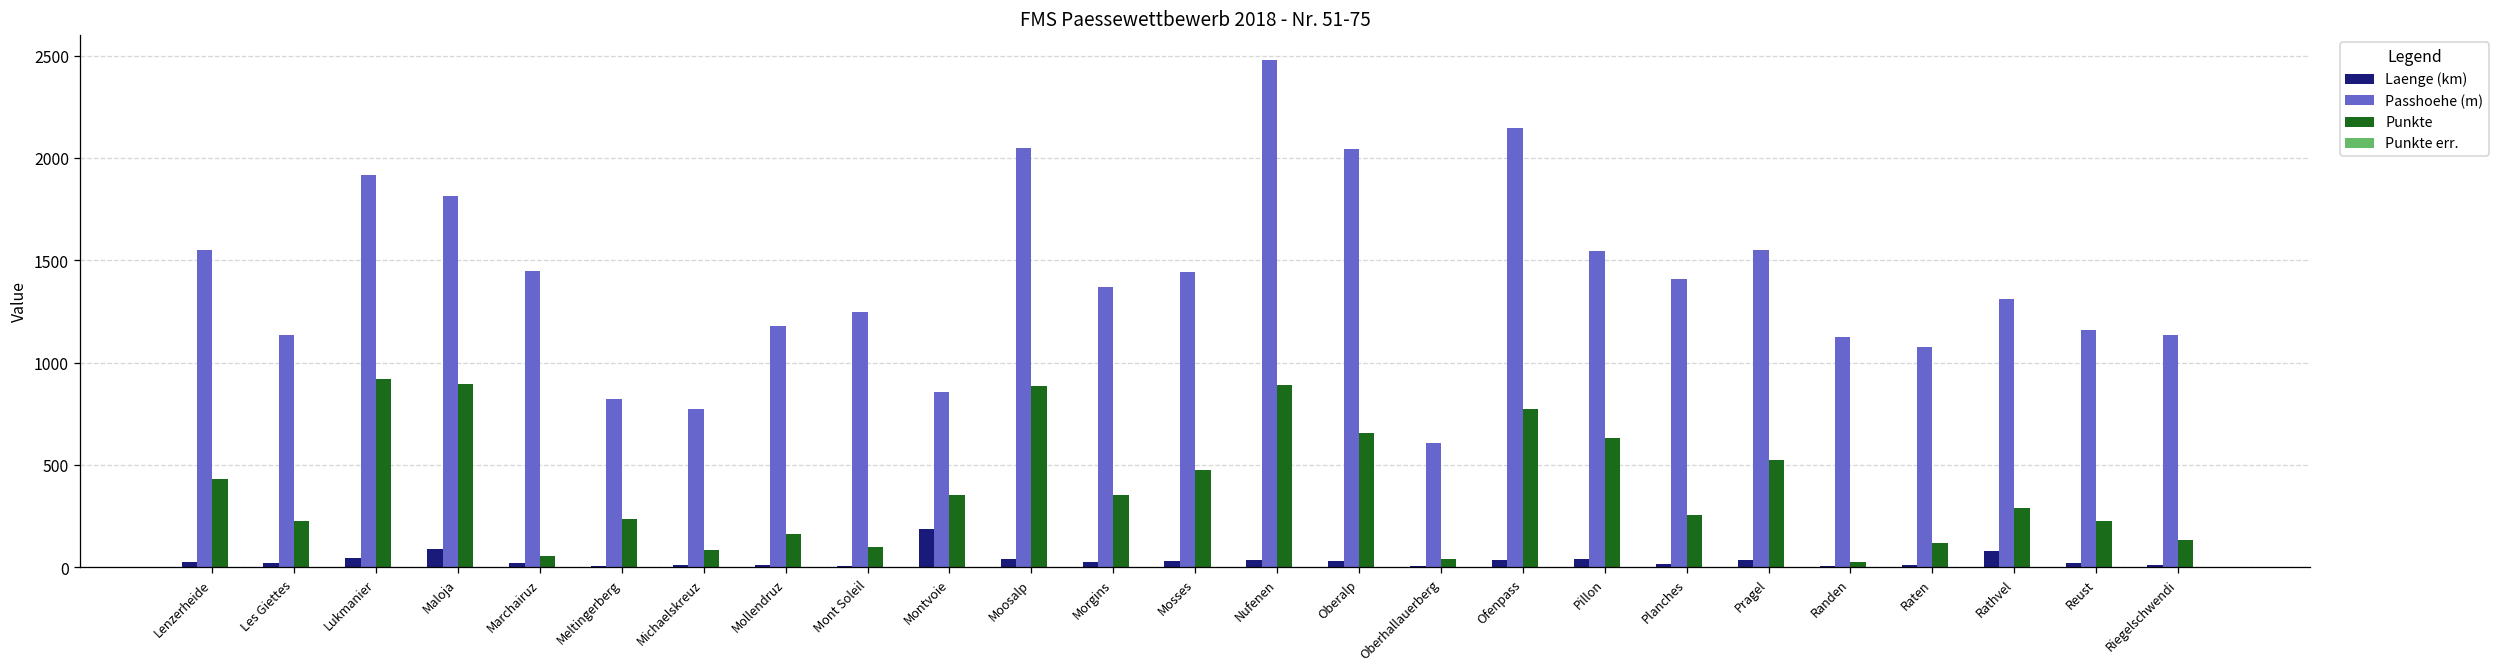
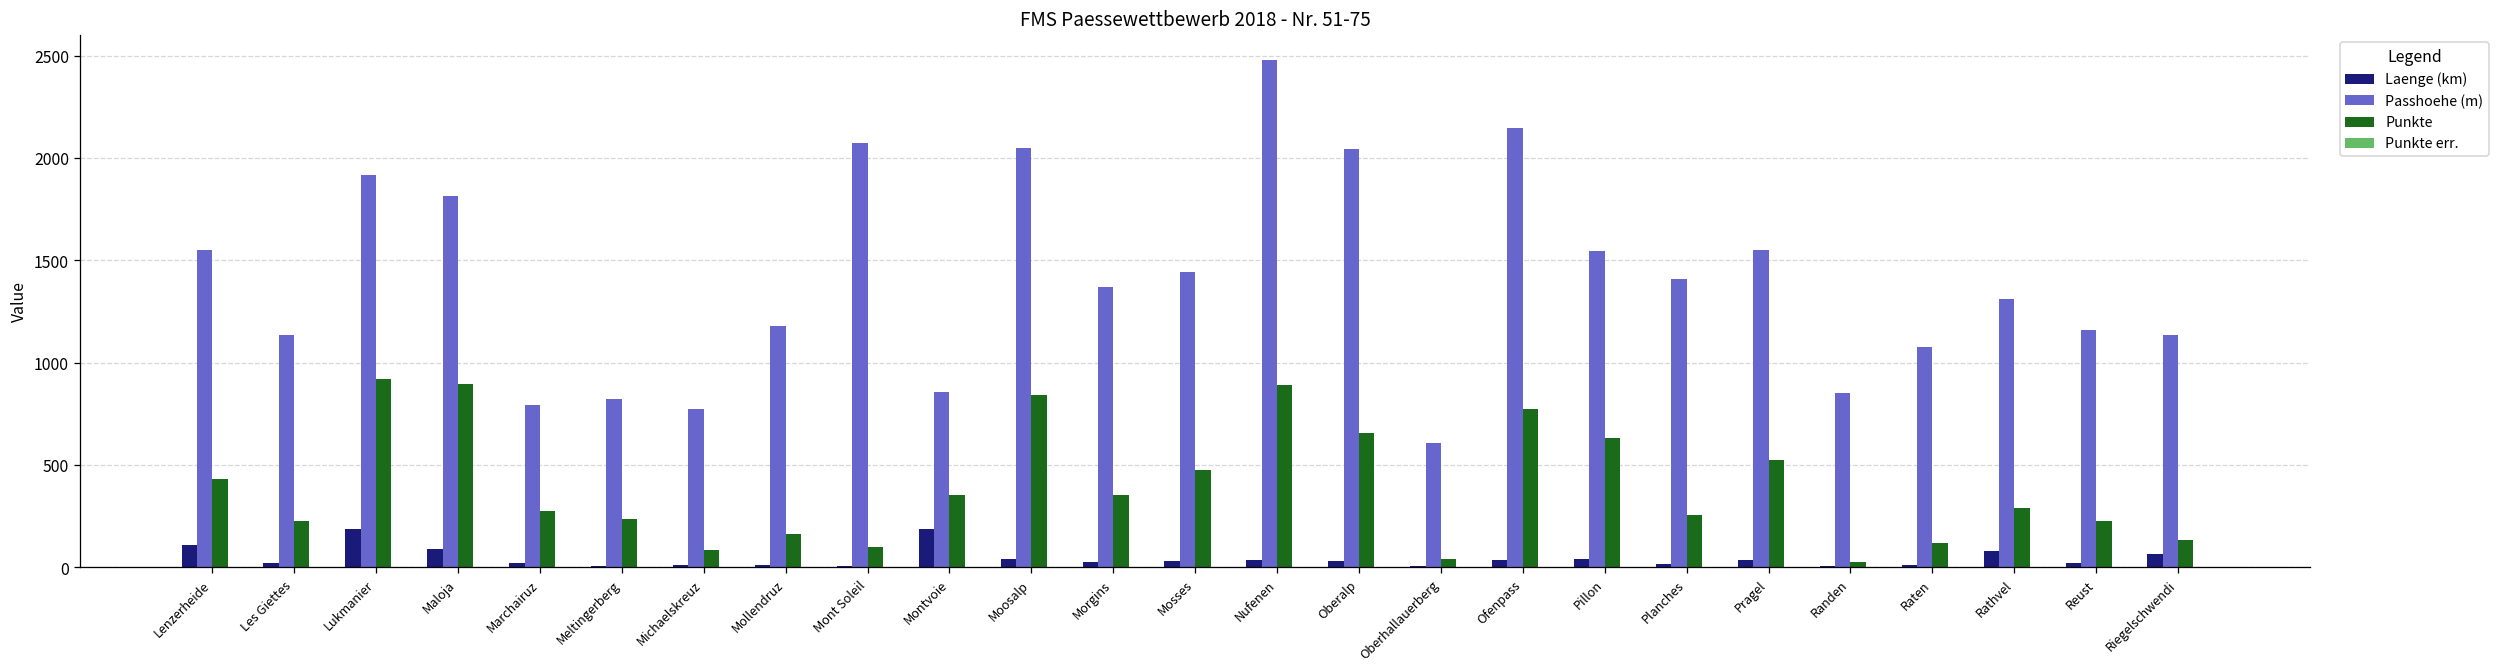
  {
    "Laenge (km)": {
-     "Lenzerheide": 30,
+     "Lenzerheide": 110,
      "Les Giettes": 20,
-     "Lukmanier": 50,
+     "Lukmanier": 190,
      "Maloja": 90,
      "Marchairuz": 20,
      "Mollendruz": 10,
      "Montvoie": 190,
      "Moosalp": 40,
      "Morgins": 30,
      "Mosses": 30,
      "Nufenen": 40,
      "Oberalp": 30,
      "Ofenpass": 40,
      "Pillon": 40,
      "Planches": 20,
      "Pragel": 30,
      "Rathvel": 80,
      "Reust": 20,
-     "Riegelschwendi": 10
+     "Riegelschwendi": 70
    },
    "Passhoehe (m)": {
      "Lenzerheide": 1550,
      "Les Giettes": 1140,
      "Lukmanier": 1920,
      "Maloja": 1820,
-     "Marchairuz": 1450,
+     "Marchairuz": 790,
      "Meltingerberg": 830,
      "Michaelskreuz": 770,
      "Mollendruz": 1180,
-     "Mont Soleil": 1250,
+     "Mont Soleil": 2080,
      "Montvoie": 860,
      "Moosalp": 2050,
      "Morgins": 1370,
      "Mosses": 1450,
      "Nufenen": 2480,
      "Oberalp": 2050,
      "Oberhallauerberg": 610,
      "Ofenpass": 2150,
      "Pillon": 1550,
      "Planches": 1410,
      "Pragel": 1550,
-     "Randen": 1130,
+     "Randen": 850,
      "Raten": 1080,
      "Rathvel": 1310,
      "Reust": 1160,
      "Riegelschwendi": 1140
    },
    "Punkte": {
      "Lenzerheide": 430,
      "Les Giettes": 230,
      "Lukmanier": 920,
      "Maloja": 900,
-     "Marchairuz": 60,
+     "Marchairuz": 280,
      "Meltingerberg": 240,
      "Michaelskreuz": 90,
      "Mollendruz": 170,
      "Mont Soleil": 100,
      "Montvoie": 360,
-     "Moosalp": 890,
+     "Moosalp": 840,
      "Morgins": 360,
      "Mosses": 480,
      "Nufenen": 890,
      "Oberalp": 660,
      "Oberhallauerberg": 40,
      "Ofenpass": 770,
      "Pillon": 630,
      "Planches": 250,
      "Pragel": 530,
      "Randen": 30,
      "Raten": 120,
      "Rathvel": 290,
      "Reust": 230,
      "Riegelschwendi": 140
    },
    "Punkte err.": {
      "Lenzerheide": 0,
      "Les Giettes": 0,
      "Lukmanier": 0,
      "Maloja": 0,
      "Marchairuz": 0,
      "Meltingerberg": 0,
      "Michaelskreuz": 0,
      "Mollendruz": 0,
      "Mont Soleil": 0,
      "Montvoie": 0,
      "Moosalp": 0,
      "Morgins": 0,
      "Mosses": 0,
      "Nufenen": 0,
      "Oberalp": 0,
      "Oberhallauerberg": 0,
      "Ofenpass": 0,
      "Pillon": 0,
      "Planches": 0,
      "Pragel": 0,
      "Randen": 0,
      "Raten": 0,
      "Rathvel": 0,
      "Reust": 0,
      "Riegelschwendi": 0
    }
  }
